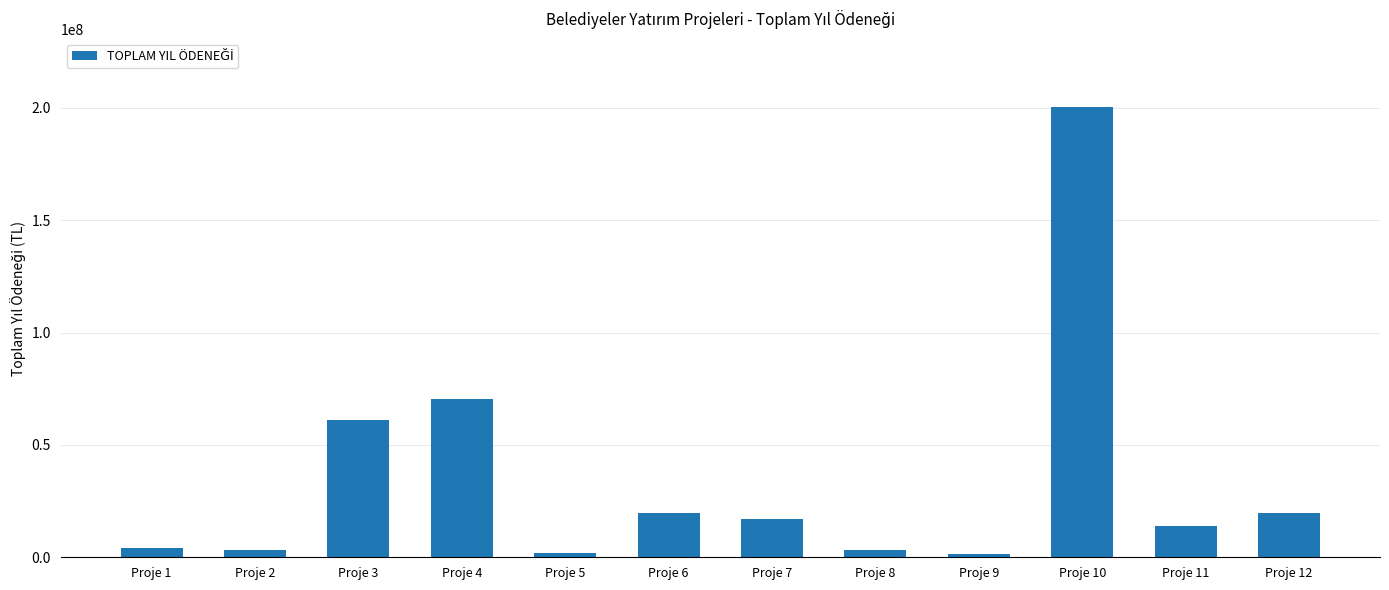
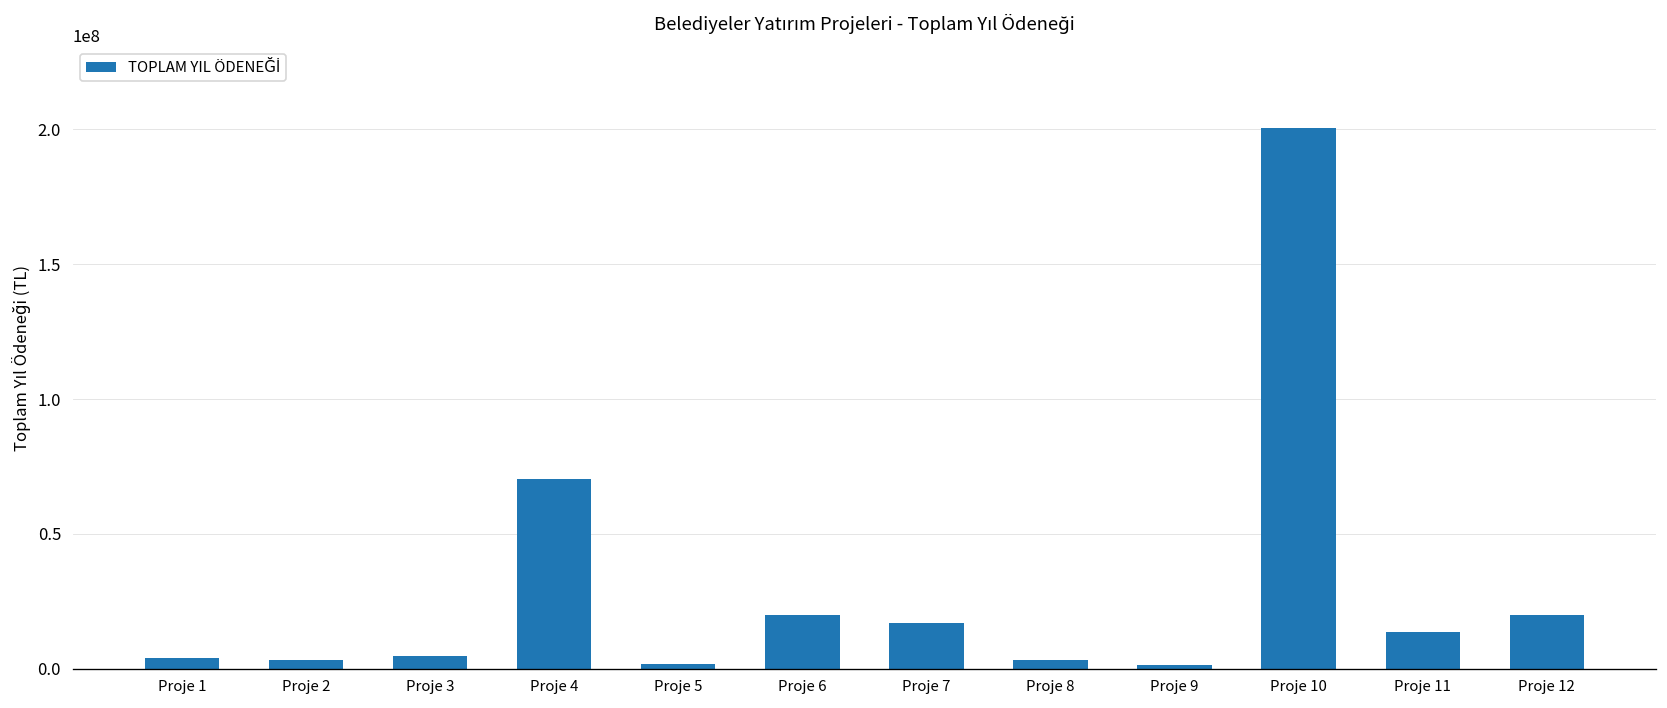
  {
    "Proje 1": 4000000,
    "Proje 2": 3000000,
-   "Proje 3": 61000000,
+   "Proje 3": 5000000,
    "Proje 4": 70000000,
    "Proje 5": 2000000,
    "Proje 6": 20000000,
    "Proje 7": 17000000,
    "Proje 8": 3000000,
    "Proje 9": 1000000,
    "Proje 10": 201000000,
    "Proje 11": 14000000,
    "Proje 12": 20000000
  }
